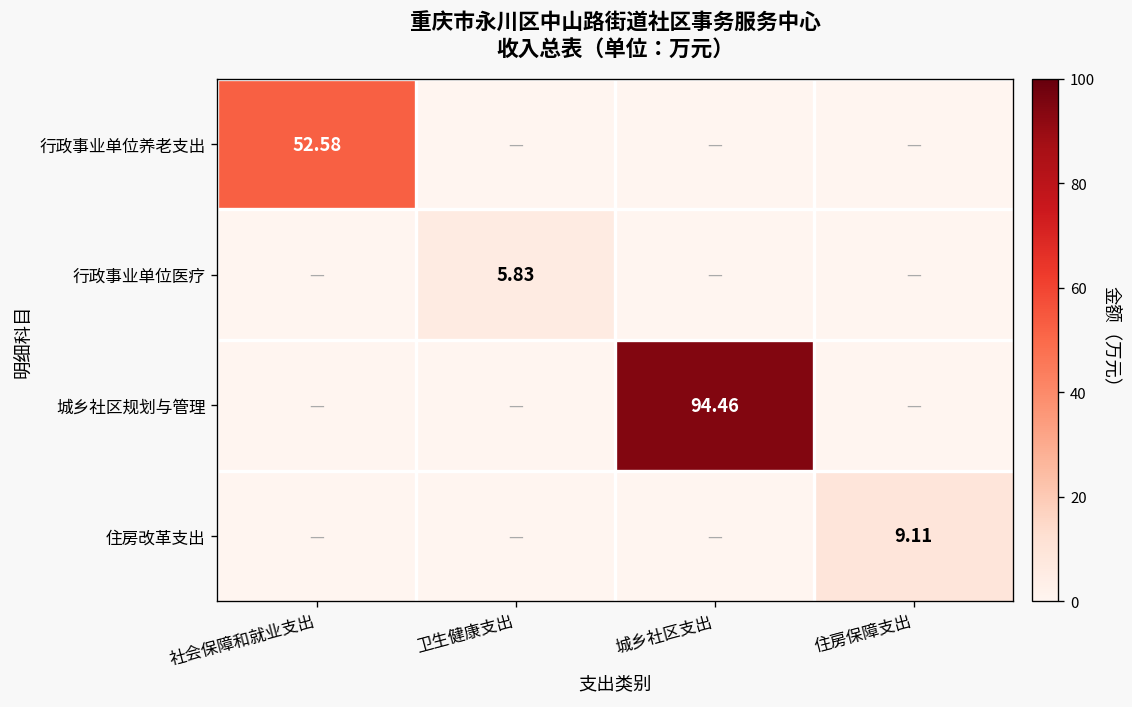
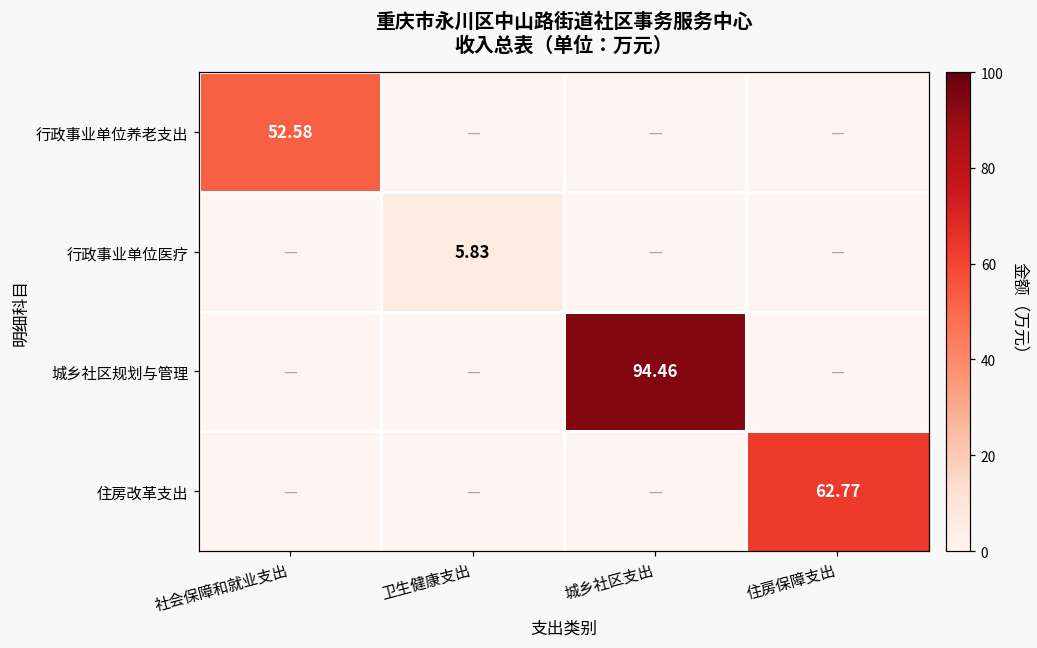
  {
    "行政事业单位养老支出": {
      "社会保障和就业支出": 52.58
    },
    "行政事业单位医疗": {
      "卫生健康支出": 5.83
    },
    "城乡社区规划与管理": {
      "城乡社区支出": 94.46
    },
    "住房改革支出": {
-     "住房保障支出": 9.11
+     "住房保障支出": 62.77
    }
  }
